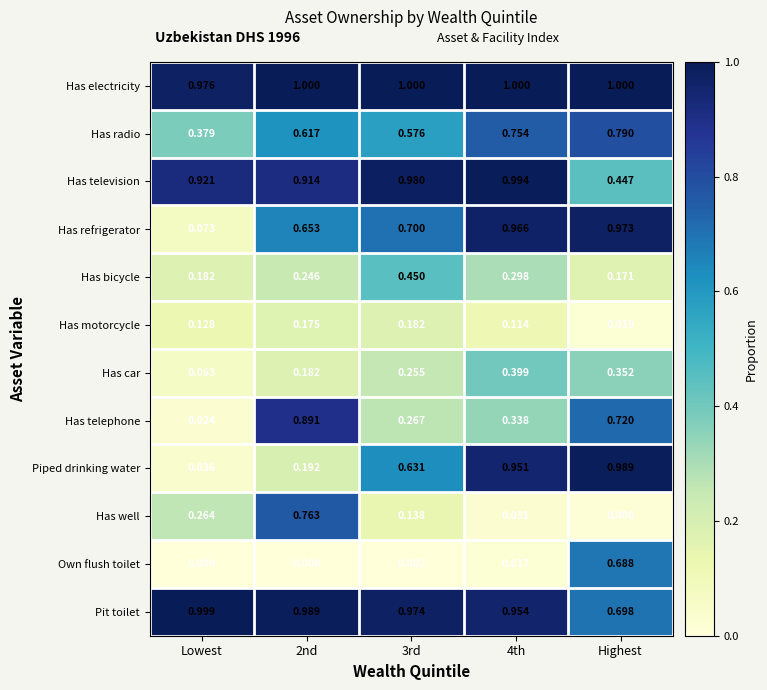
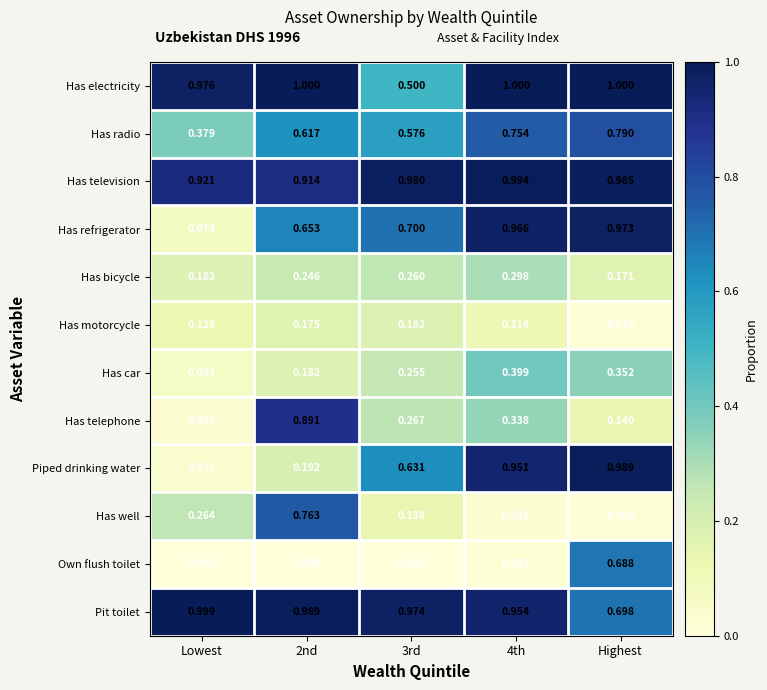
  {
    "Has electricity": {
      "Lowest": 0.976,
      "2nd": 1.000,
-     "3rd": 1.000,
+     "3rd": 0.500,
      "4th": 1.000,
      "Highest": 1.000
    },
    "Has radio": {
      "Lowest": 0.379,
      "2nd": 0.617,
      "3rd": 0.576,
      "4th": 0.754,
      "Highest": 0.790
    },
    "Has television": {
      "Lowest": 0.921,
      "2nd": 0.914,
      "3rd": 0.980,
      "4th": 0.994,
-     "Highest": 0.447
+     "Highest": 0.985
    },
    "Has refrigerator": {
      "Lowest": 0.073,
      "2nd": 0.653,
      "3rd": 0.700,
      "4th": 0.966,
      "Highest": 0.973
    },
    "Has bicycle": {
      "Lowest": 0.182,
      "2nd": 0.246,
-     "3rd": 0.450,
+     "3rd": 0.260,
      "4th": 0.298,
      "Highest": 0.171
    },
    "Has motorcycle": {
      "Lowest": 0.128,
      "2nd": 0.175,
      "3rd": 0.182,
      "4th": 0.114
    },
    "Has car": {
      "Lowest": 0.063,
      "2nd": 0.182,
      "3rd": 0.255,
      "4th": 0.399,
      "Highest": 0.352
    },
    "Has telephone": {
      "2nd": 0.891,
      "3rd": 0.267,
      "4th": 0.338,
-     "Highest": 0.720
+     "Highest": 0.140
    },
    "Piped drinking water": {
      "Lowest": 0.036,
      "2nd": 0.192,
      "3rd": 0.631,
      "4th": 0.951,
      "Highest": 0.989
    },
    "Has well": {
      "Lowest": 0.264,
      "2nd": 0.763,
      "3rd": 0.138
    },
    "Own flush toilet": {
      "Highest": 0.688
    },
    "Pit toilet": {
      "Lowest": 0.999,
      "2nd": 0.989,
      "3rd": 0.974,
      "4th": 0.954,
      "Highest": 0.698
    }
  }
